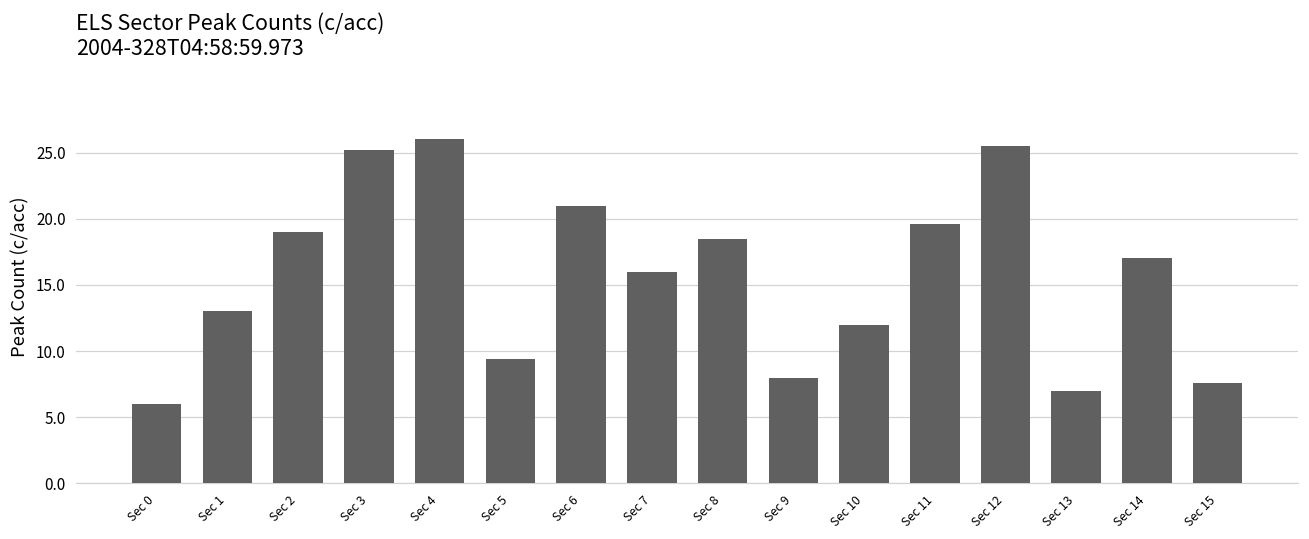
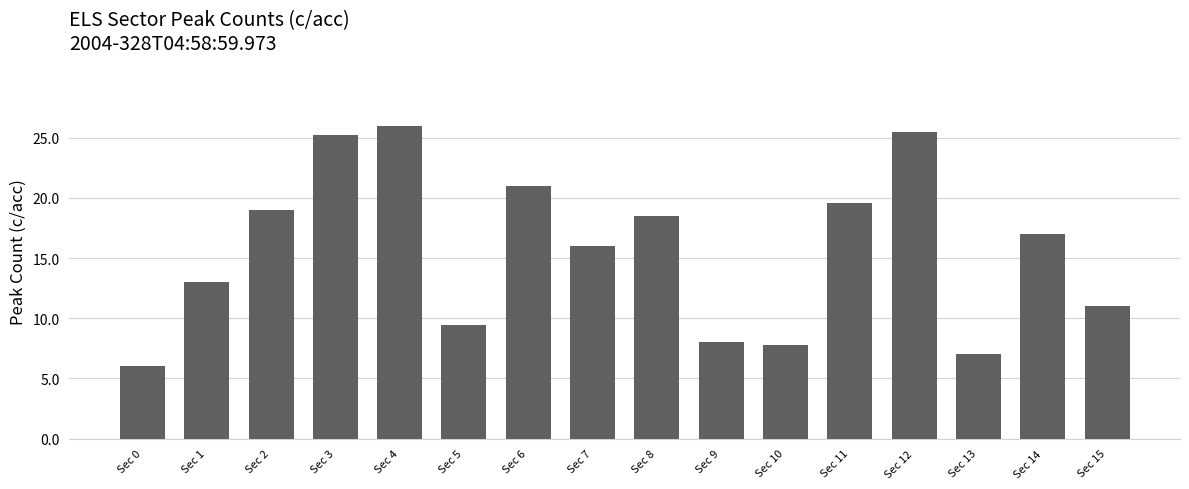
  {
    "Sec 0": 6.0,
    "Sec 1": 13.0,
    "Sec 2": 19.0,
    "Sec 3": 25.2,
    "Sec 4": 26.0,
    "Sec 5": 9.4,
    "Sec 6": 21.0,
    "Sec 7": 16.0,
    "Sec 8": 18.5,
    "Sec 9": 8.0,
-   "Sec 10": 12.0,
+   "Sec 10": 7.8,
    "Sec 11": 19.6,
    "Sec 12": 25.5,
    "Sec 13": 7.0,
    "Sec 14": 17.0,
-   "Sec 15": 7.6
+   "Sec 15": 11.0
  }
